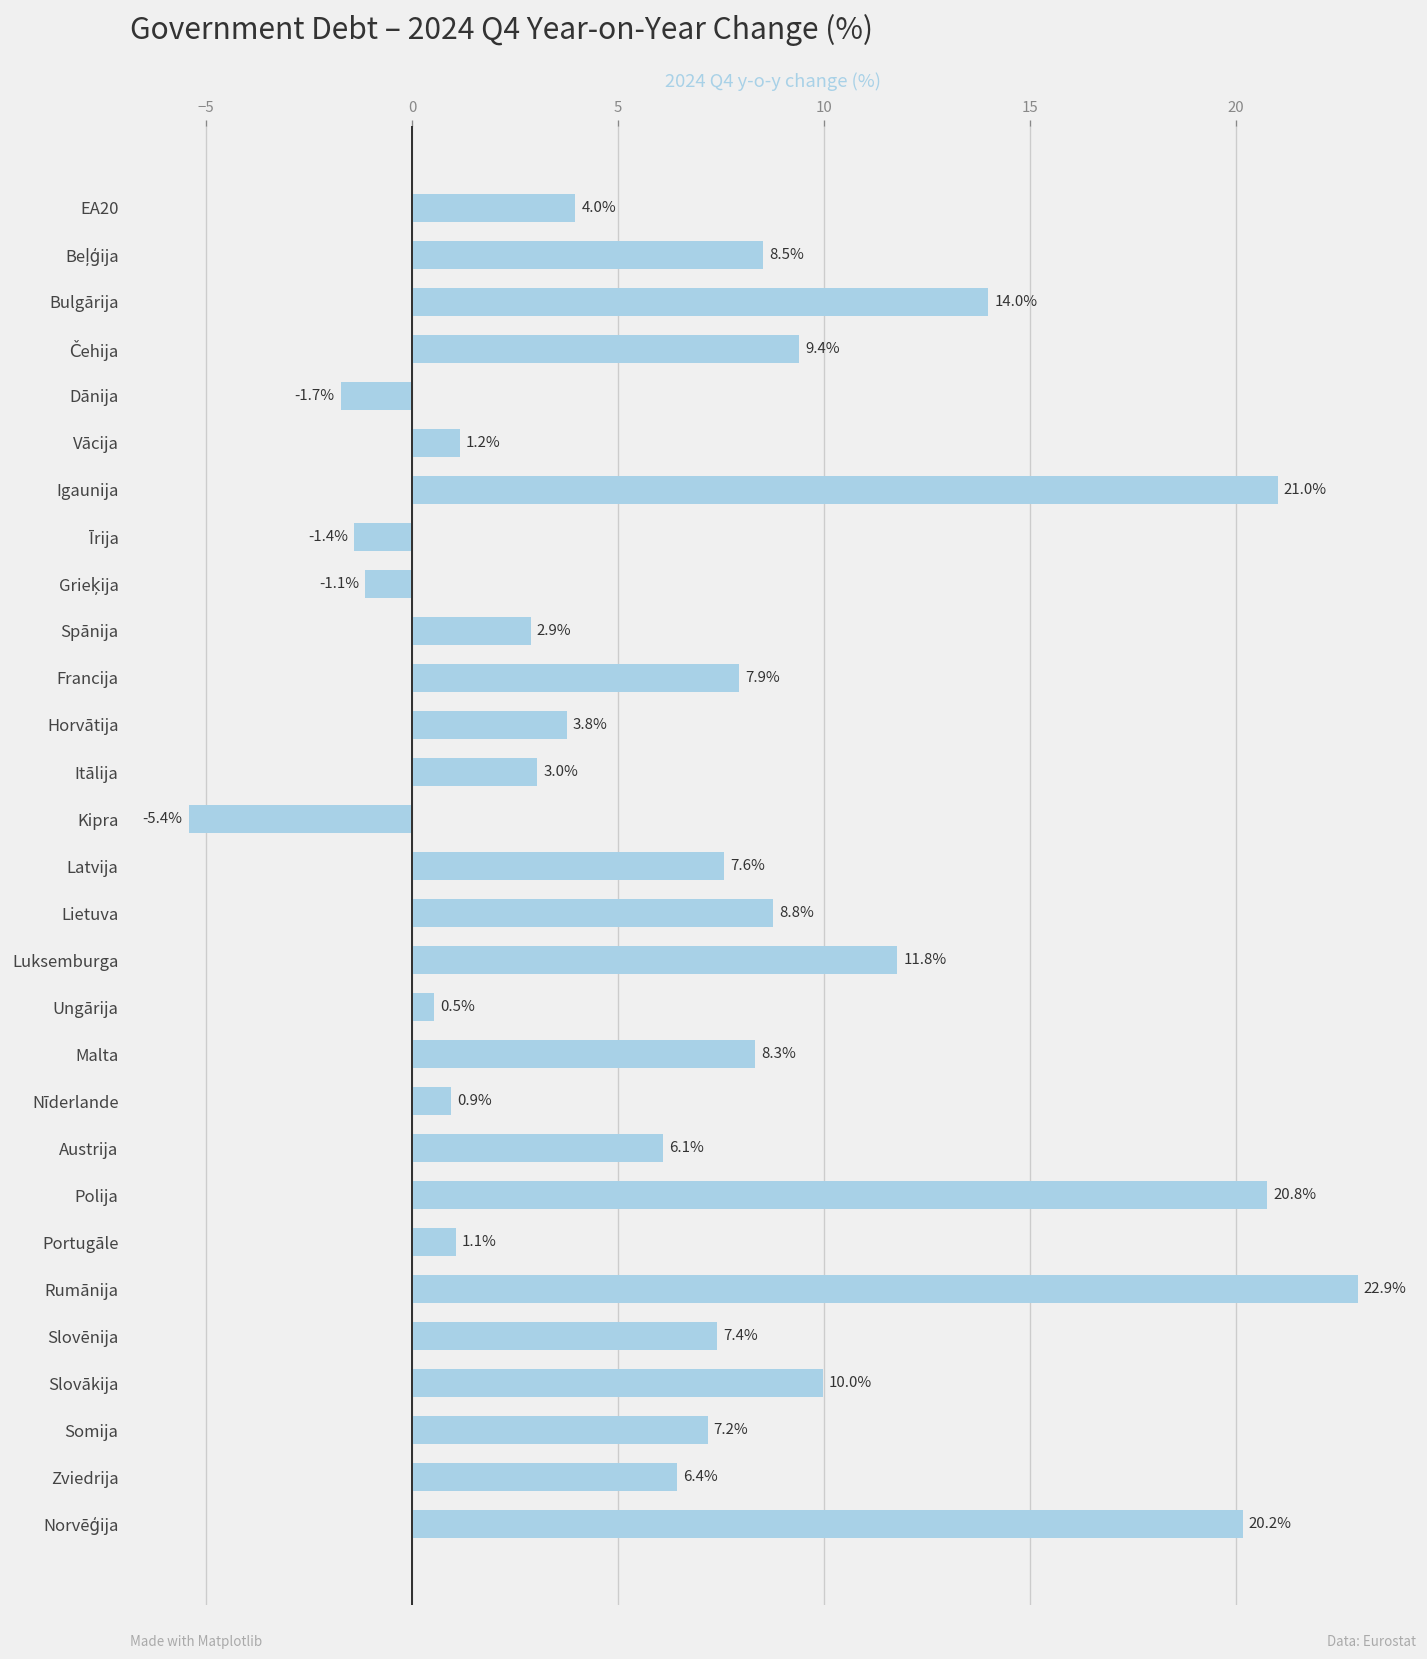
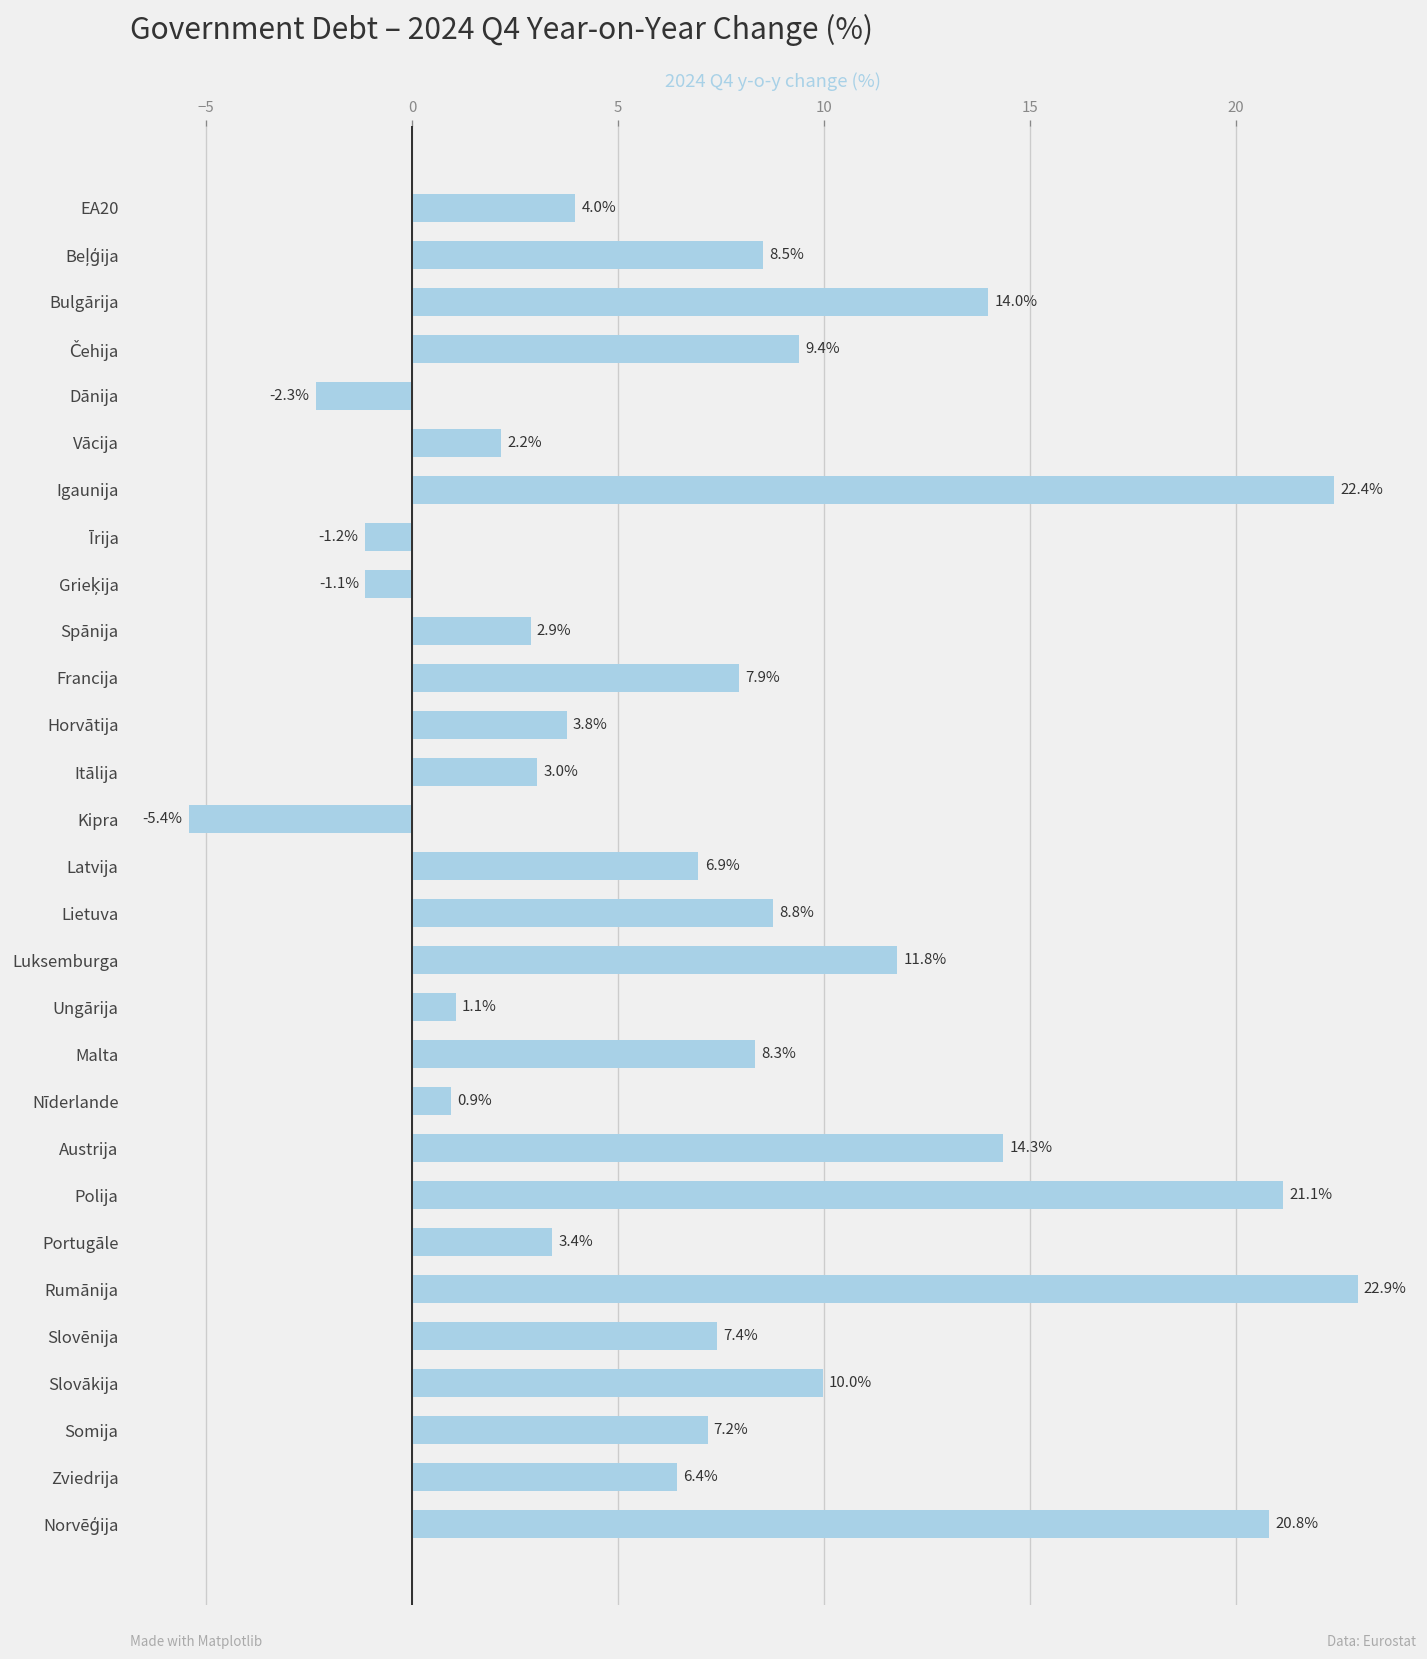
  {
    "EA20": "4.0%",
    "Beļģija": "8.5%",
    "Bulgārija": "14.0%",
    "Čehija": "9.4%",
-   "Dānija": "-1.7%",
-   "Vācija": "1.2%",
-   "Igaunija": "21.0%",
-   "Īrija": "-1.4%",
+   "Dānija": "-2.3%",
+   "Vācija": "2.2%",
+   "Igaunija": "22.4%",
+   "Īrija": "-1.2%",
    "Grieķija": "-1.1%",
    "Spānija": "2.9%",
    "Francija": "7.9%",
    "Horvātija": "3.8%",
    "Itālija": "3.0%",
    "Kipra": "-5.4%",
-   "Latvija": "7.6%",
+   "Latvija": "6.9%",
    "Lietuva": "8.8%",
    "Luksemburga": "11.8%",
-   "Ungārija": "0.5%",
+   "Ungārija": "1.1%",
    "Malta": "8.3%",
    "Nīderlande": "0.9%",
-   "Austrija": "6.1%",
-   "Polija": "20.8%",
-   "Portugāle": "1.1%",
+   "Austrija": "14.3%",
+   "Polija": "21.1%",
+   "Portugāle": "3.4%",
    "Rumānija": "22.9%",
    "Slovēnija": "7.4%",
    "Slovākija": "10.0%",
    "Somija": "7.2%",
    "Zviedrija": "6.4%",
-   "Norvēģija": "20.2%"
+   "Norvēģija": "20.8%"
  }
